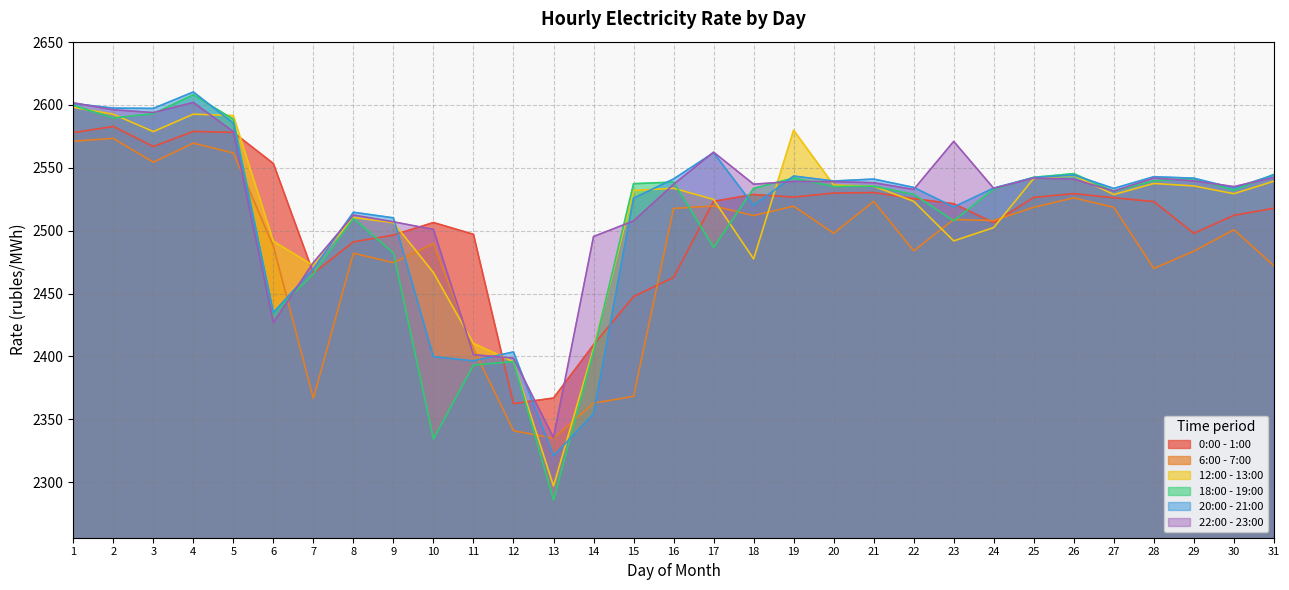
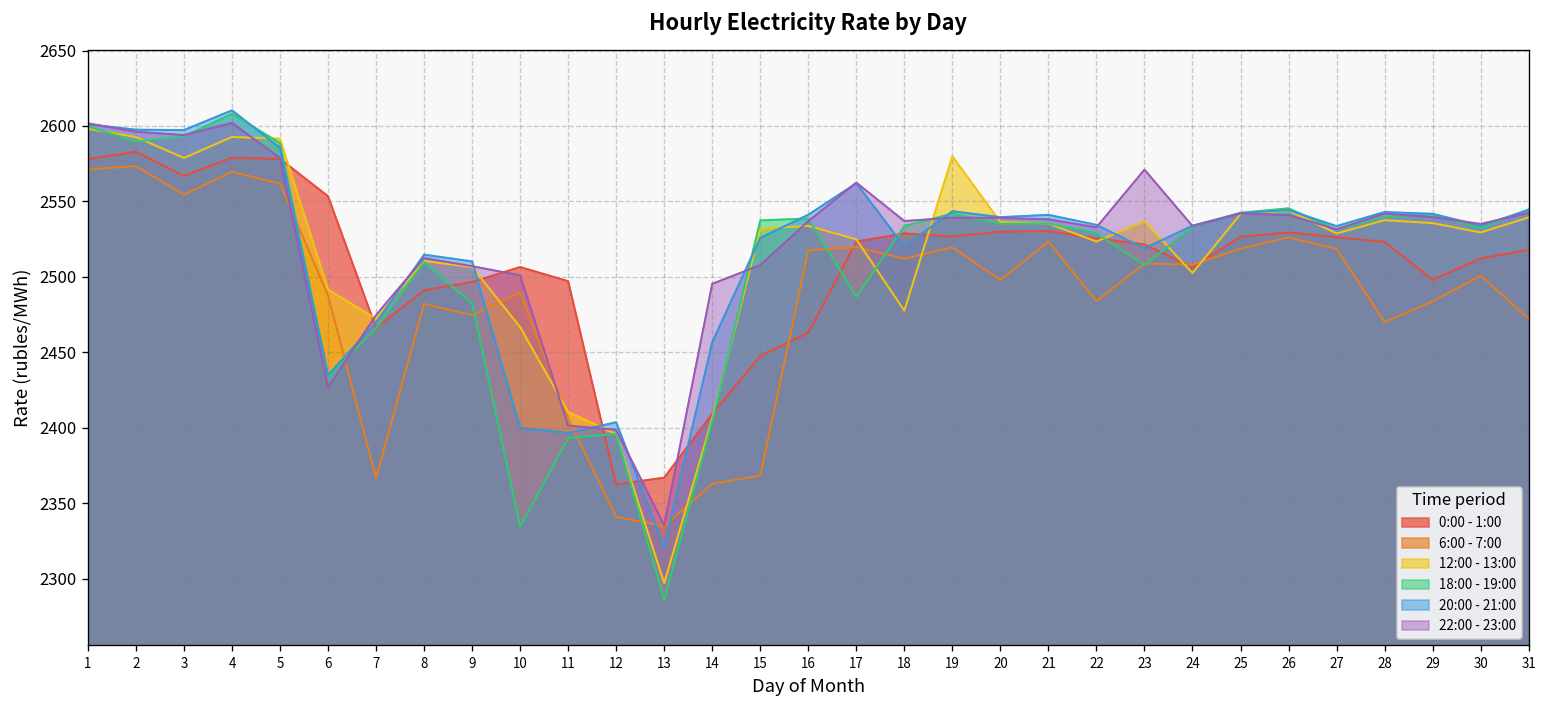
  {
    "12:00 - 13:00": {
      "2": 2593,
      "3": 2579,
      "4": 2593,
      "5": 2592,
      "6": 2492,
      "7": 2472,
      "10": 2467,
      "11": 2410,
      "13": 2297,
      "14": 2406,
      "15": 2532,
      "16": 2534,
      "18": 2478,
      "19": 2580,
      "22": 2523,
-     "23": 2492,
+     "23": 2537,
      "24": 2503,
      "27": 2529,
      "28": 2538,
      "29": 2536,
      "30": 2529,
      "31": 2539
    },
    "18:00 - 19:00": {
      "2": 2590,
      "4": 2608,
      "5": 2589,
      "9": 2482,
      "10": 2334,
      "11": 2393,
      "13": 2286,
      "14": 2404,
      "15": 2537,
      "17": 2487,
      "18": 2534,
      "22": 2529,
      "28": 2540
    },
    "20:00 - 21:00": {
      "3": 2597,
      "4": 2610,
      "5": 2586,
      "7": 2470,
      "8": 2515,
      "9": 2510,
      "10": 2400,
      "11": 2396,
      "12": 2404,
      "13": 2321,
-     "14": 2354,
+     "14": 2457,
      "15": 2526,
      "16": 2541,
      "18": 2520,
      "21": 2541,
      "23": 2519,
      "27": 2534
    },
    "22:00 - 23:00": {
      "4": 2602,
      "6": 2427,
      "7": 2475,
      "10": 2501,
      "11": 2401,
      "12": 2399,
      "14": 2495,
      "15": 2508,
      "18": 2537,
      "19": 2539,
      "21": 2538,
      "23": 2571,
      "26": 2541
    }
  }
